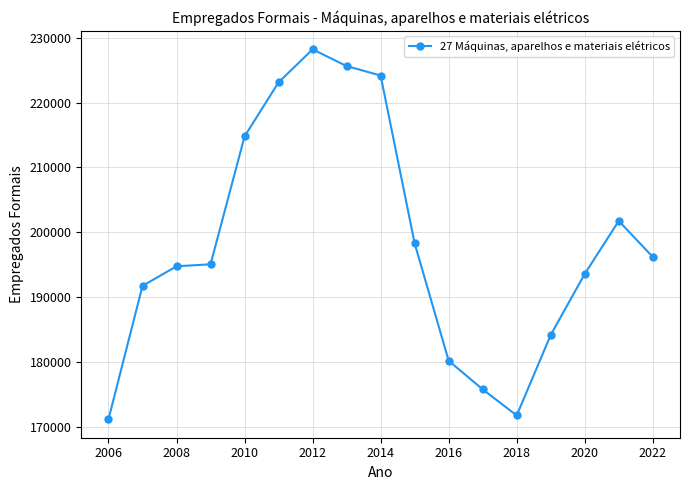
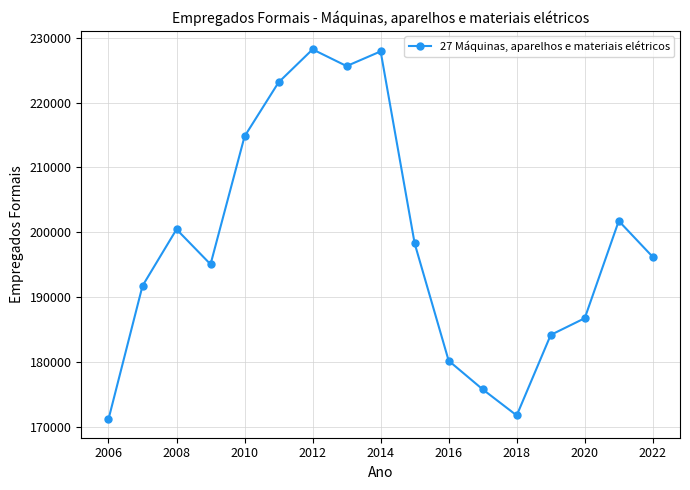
  {
    "2006": 171000,
-   "2008": 195000,
+   "2008": 200000,
    "2010": 215000,
    "2012": 228000,
-   "2014": 224000,
+   "2014": 228000,
    "2016": 180000,
    "2018": 172000,
-   "2020": 194000,
+   "2020": 187000,
    "2022": 196000
  }
